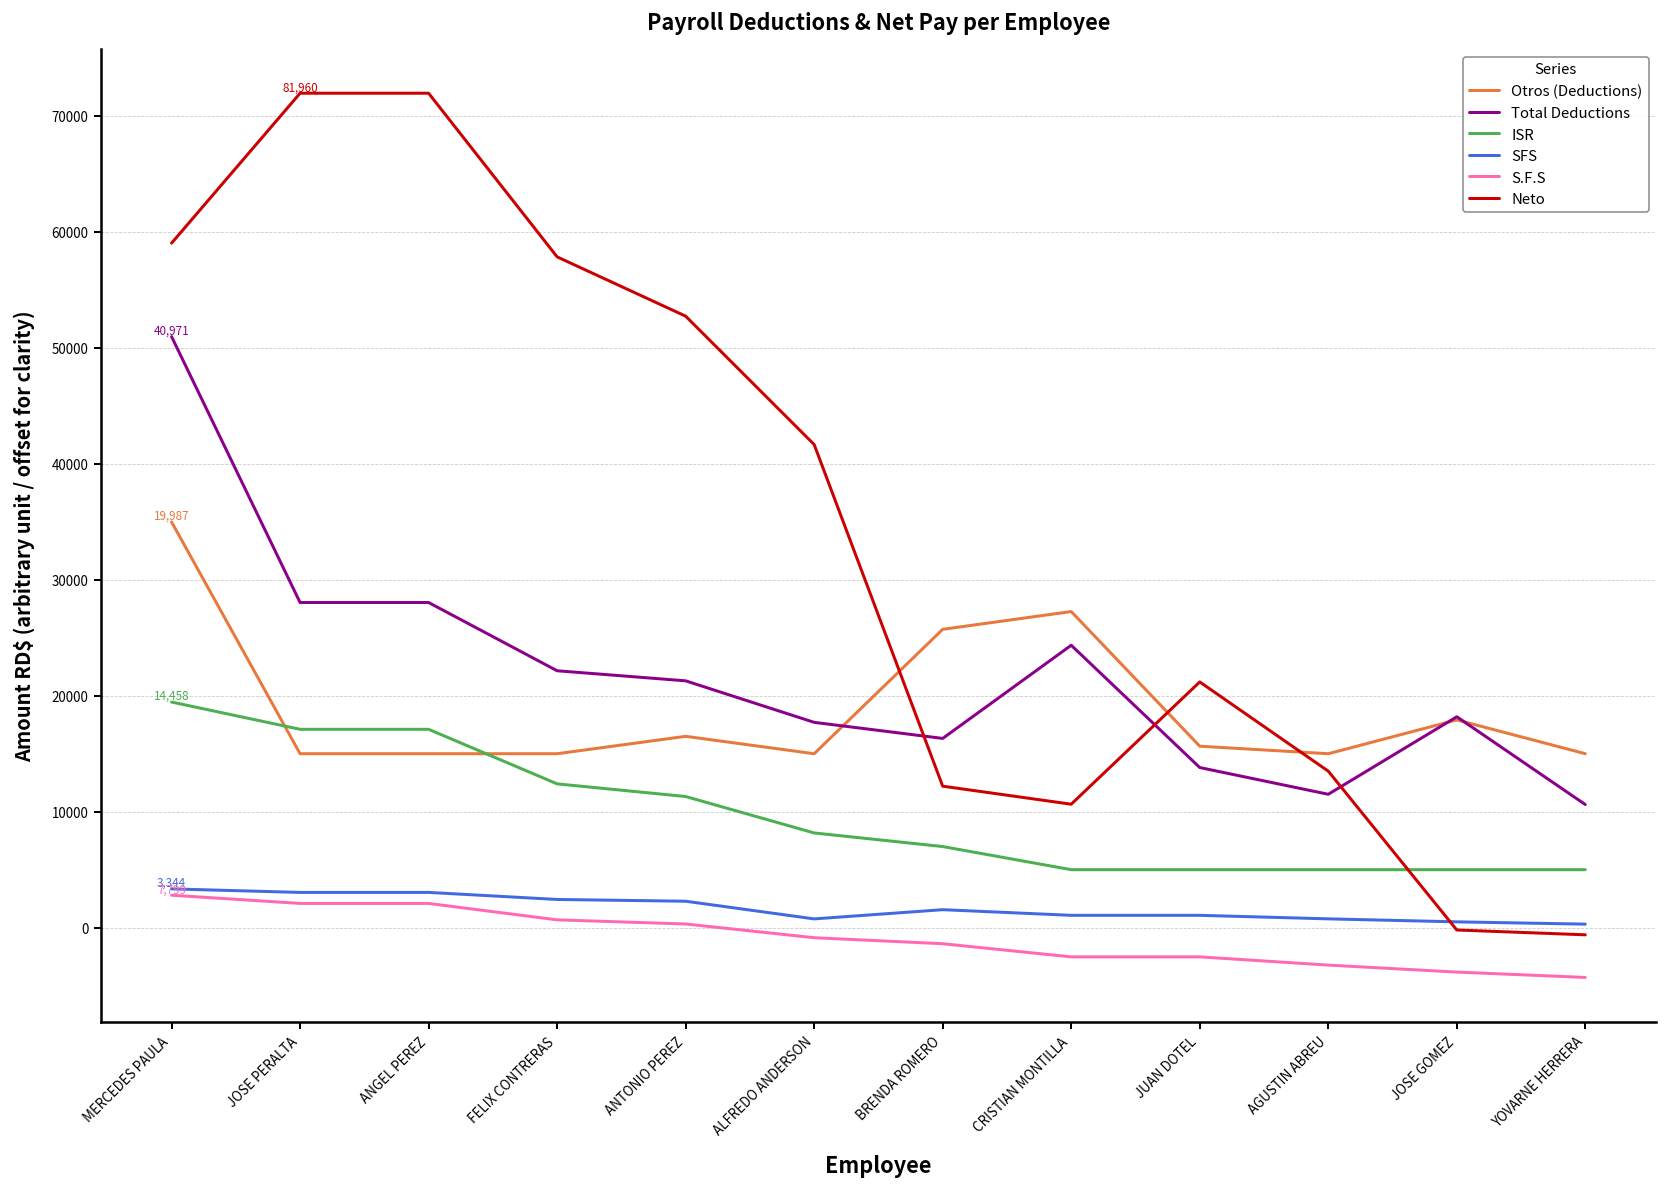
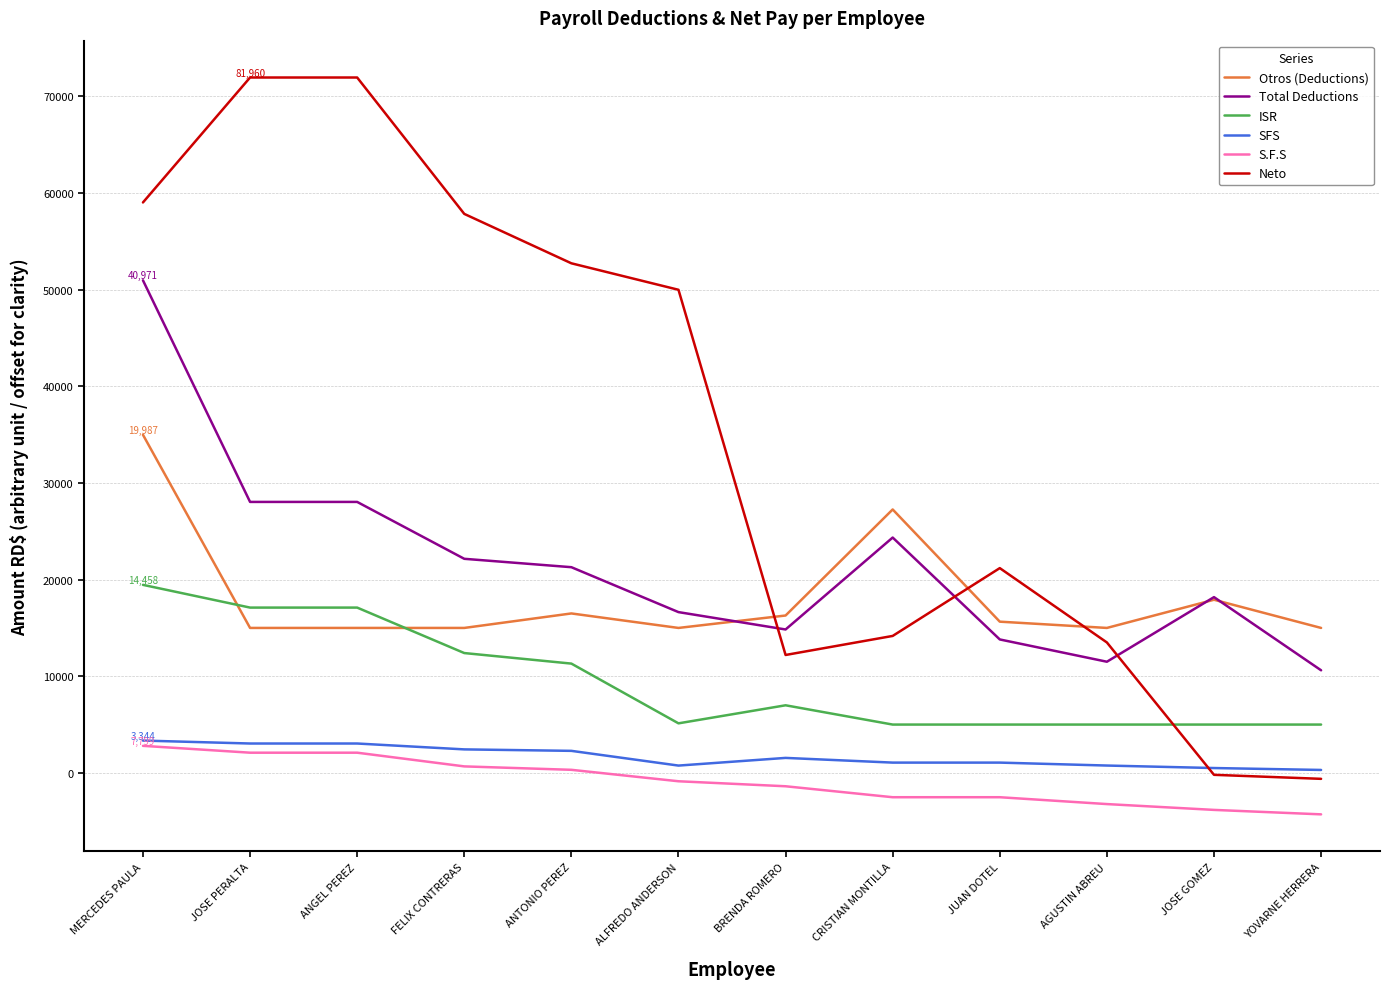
  {
    "Otros (Deductions)": {
      "JOSE PERALTA": 15000,
      "ANGEL PEREZ": 15000,
      "FELIX CONTRERAS": 15000,
      "ANTONIO PEREZ": 17000,
      "ALFREDO ANDERSON": 15000,
-     "BRENDA ROMERO": 26000,
+     "BRENDA ROMERO": 16000,
      "CRISTIAN MONTILLA": 27000,
      "JUAN DOTEL": 16000,
      "AGUSTIN ABREU": 15000,
      "JOSE GOMEZ": 18000,
      "YOVARNE HERRERA": 15000
    },
    "Total Deductions": {
      "JOSE PERALTA": 28000,
      "ANGEL PEREZ": 28000,
      "FELIX CONTRERAS": 22000,
      "ANTONIO PEREZ": 21000,
-     "ALFREDO ANDERSON": 18000,
-     "BRENDA ROMERO": 16000,
+     "ALFREDO ANDERSON": 17000,
+     "BRENDA ROMERO": 15000,
      "CRISTIAN MONTILLA": 24000,
      "JUAN DOTEL": 14000,
      "AGUSTIN ABREU": 12000,
      "JOSE GOMEZ": 18000,
      "YOVARNE HERRERA": 11000
    },
    "ISR": {
      "JOSE PERALTA": 17000,
      "ANGEL PEREZ": 17000,
      "FELIX CONTRERAS": 12000,
      "ANTONIO PEREZ": 11000,
-     "ALFREDO ANDERSON": 8000,
+     "ALFREDO ANDERSON": 5000,
      "BRENDA ROMERO": 7000,
      "CRISTIAN MONTILLA": 5000,
      "JUAN DOTEL": 5000,
      "AGUSTIN ABREU": 5000,
      "JOSE GOMEZ": 5000,
      "YOVARNE HERRERA": 5000
    },
    "SFS": {
      "JOSE PERALTA": 3000,
      "ANGEL PEREZ": 3000,
      "FELIX CONTRERAS": 2000,
      "ANTONIO PEREZ": 2000,
      "ALFREDO ANDERSON": 1000,
      "BRENDA ROMERO": 2000,
      "CRISTIAN MONTILLA": 1000,
      "JUAN DOTEL": 1000,
      "AGUSTIN ABREU": 1000,
      "JOSE GOMEZ": 1000,
      "YOVARNE HERRERA": 0
    },
    "S.F.S": {
      "JOSE PERALTA": 2000,
      "ANGEL PEREZ": 2000,
      "FELIX CONTRERAS": 1000,
      "ANTONIO PEREZ": 0,
      "ALFREDO ANDERSON": -1000,
      "BRENDA ROMERO": -1000,
      "CRISTIAN MONTILLA": -3000,
      "JUAN DOTEL": -3000,
      "AGUSTIN ABREU": -3000,
      "JOSE GOMEZ": -4000,
      "YOVARNE HERRERA": -4000
    },
    "Neto": {
      "MERCEDES PAULA": 59000,
      "ANGEL PEREZ": 72000,
      "FELIX CONTRERAS": 58000,
      "ANTONIO PEREZ": 53000,
-     "ALFREDO ANDERSON": 42000,
+     "ALFREDO ANDERSON": 50000,
      "BRENDA ROMERO": 12000,
-     "CRISTIAN MONTILLA": 11000,
+     "CRISTIAN MONTILLA": 14000,
      "JUAN DOTEL": 21000,
      "AGUSTIN ABREU": 13000,
      "JOSE GOMEZ": 0,
      "YOVARNE HERRERA": -1000
    }
  }
